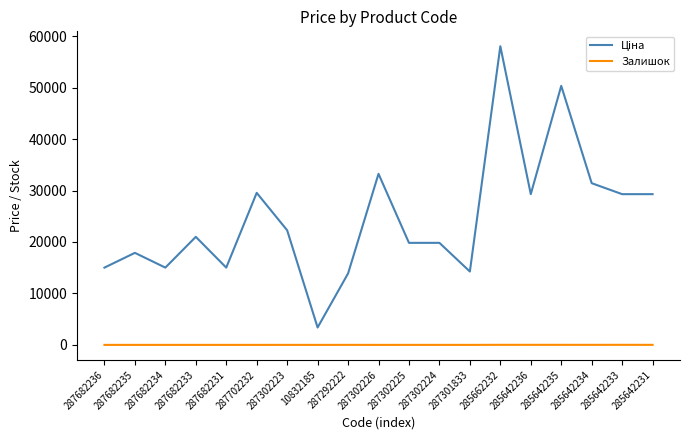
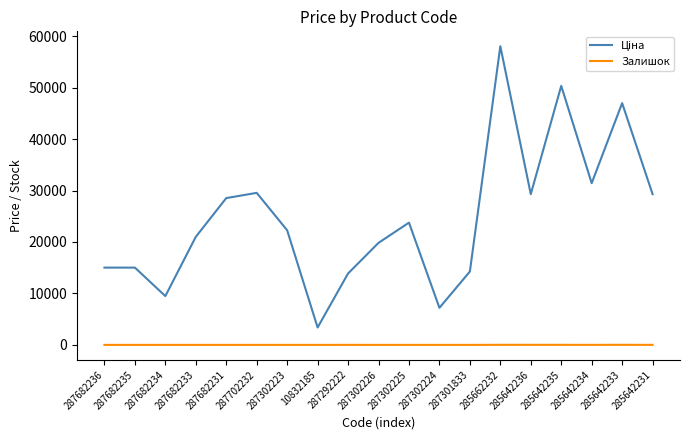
  {
    "Ціна": {
      "287682236": 15000,
-     "287682235": 18000,
-     "287682234": 15000,
+     "287682235": 15000,
+     "287682234": 9000,
      "287682233": 21000,
-     "287682231": 15000,
+     "287682231": 29000,
      "287702232": 30000,
      "287302223": 22000,
      "10832185": 3000,
      "287292222": 14000,
-     "287302226": 33000,
-     "287302225": 20000,
-     "287302224": 20000,
+     "287302226": 20000,
+     "287302225": 24000,
+     "287302224": 7000,
      "287301833": 14000,
      "285662232": 58000,
      "285642236": 29000,
      "285642235": 50000,
      "285642234": 31000,
-     "285642233": 29000,
+     "285642233": 47000,
      "285642231": 29000
    },
    "Залишок": {
      "287682236": 0,
      "287682235": 0,
      "287682234": 0,
      "287682233": 0,
      "287682231": 0,
      "287702232": 0,
      "287302223": 0,
      "10832185": 0,
      "287292222": 0,
      "287302226": 0,
      "287302225": 0,
      "287302224": 0,
      "287301833": 0,
      "285662232": 0,
      "285642236": 0,
      "285642235": 0,
      "285642234": 0,
      "285642233": 0,
      "285642231": 0
    }
  }
